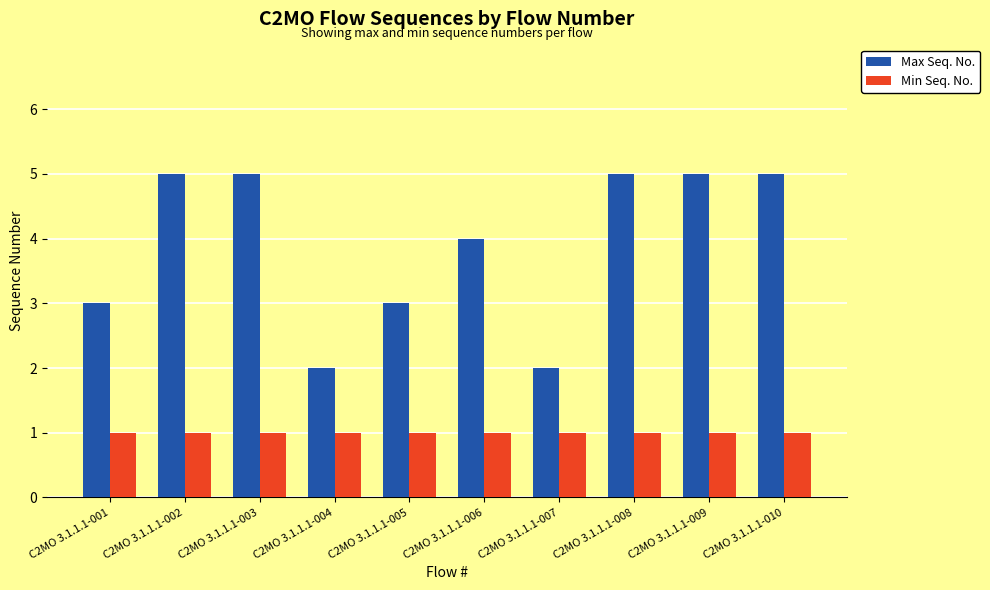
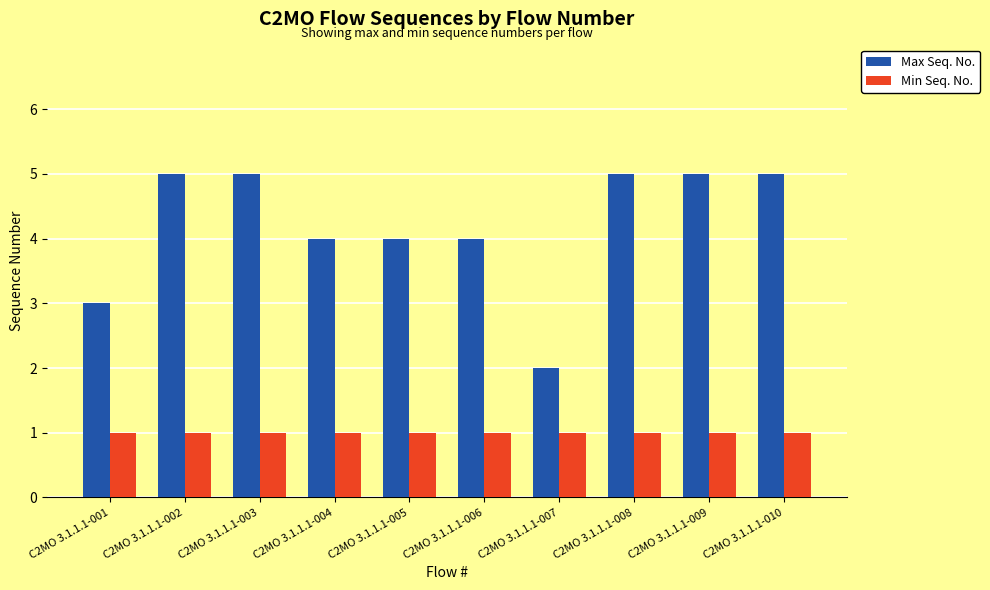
  {
    "Max Seq. No.": {
      "C2MO 3.1.1.1-001": 3,
      "C2MO 3.1.1.1-002": 5,
      "C2MO 3.1.1.1-003": 5,
-     "C2MO 3.1.1.1-004": 2,
-     "C2MO 3.1.1.1-005": 3,
+     "C2MO 3.1.1.1-004": 4,
+     "C2MO 3.1.1.1-005": 4,
      "C2MO 3.1.1.1-006": 4,
      "C2MO 3.1.1.1-007": 2,
      "C2MO 3.1.1.1-008": 5,
      "C2MO 3.1.1.1-009": 5,
      "C2MO 3.1.1.1-010": 5
    },
    "Min Seq. No.": {
      "C2MO 3.1.1.1-001": 1,
      "C2MO 3.1.1.1-002": 1,
      "C2MO 3.1.1.1-003": 1,
      "C2MO 3.1.1.1-004": 1,
      "C2MO 3.1.1.1-005": 1,
      "C2MO 3.1.1.1-006": 1,
      "C2MO 3.1.1.1-007": 1,
      "C2MO 3.1.1.1-008": 1,
      "C2MO 3.1.1.1-009": 1,
      "C2MO 3.1.1.1-010": 1
    }
  }
